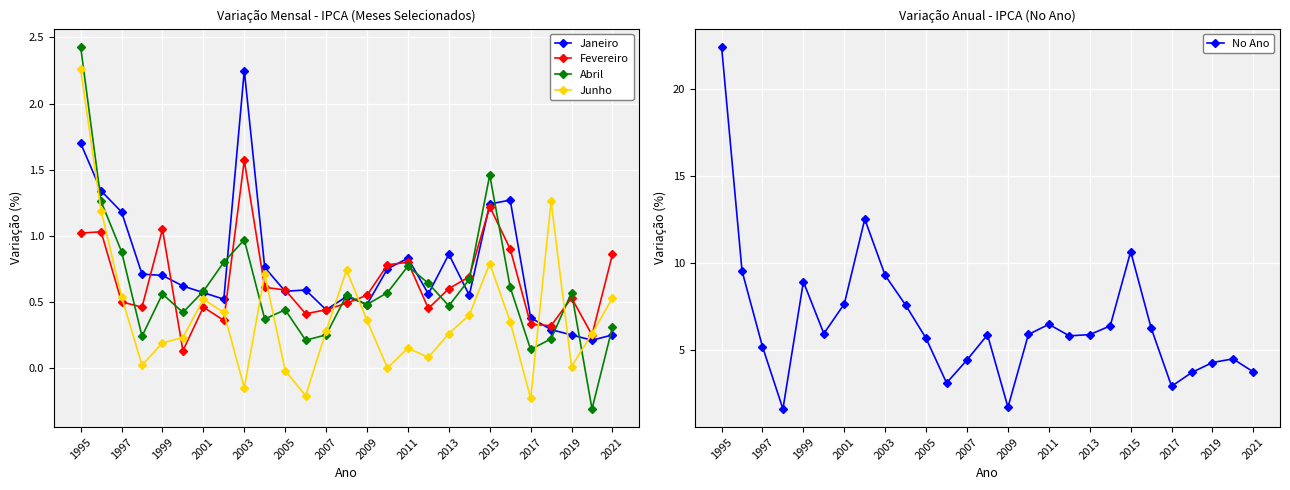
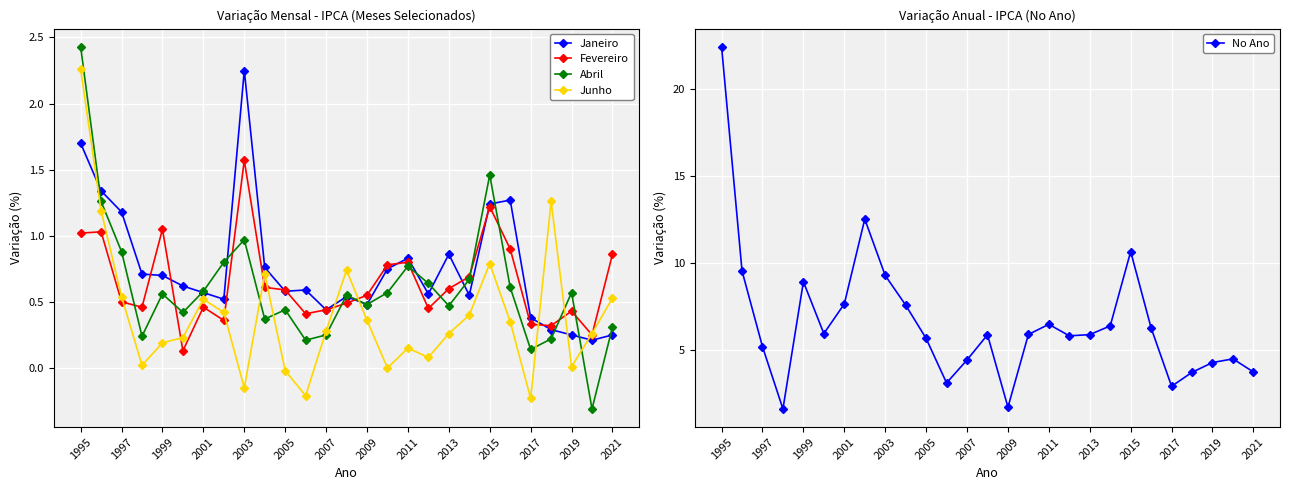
  {
    "Variação Mensal - IPCA (Meses Selecionados)": {
      "Janeiro": {
        "1995": 1.70,
        "1997": 1.18,
        "1999": 0.70,
        "2003": 2.25,
        "2011": 0.83,
        "2013": 0.86,
        "2015": 1.24,
        "2017": 0.38,
        "2019": 0.25,
        "2021": 0.25
      },
      "Fevereiro": {
        "1995": 1.02,
        "1997": 0.50,
        "1999": 1.05,
        "2001": 0.46,
        "2003": 1.57,
        "2009": 0.55,
        "2011": 0.80,
        "2013": 0.60,
        "2015": 1.22,
        "2017": 0.33,
-       "2019": 0.53,
+       "2019": 0.43,
        "2021": 0.86
      },
      "Abril": {
        "1995": 2.43,
        "1997": 0.88,
        "1999": 0.56,
        "2003": 0.97,
        "2005": 0.44,
        "2007": 0.25,
        "2011": 0.77,
        "2013": 0.47,
        "2015": 1.46,
        "2017": 0.14,
        "2019": 0.57,
        "2021": 0.31
      },
      "Junho": {
        "1995": 2.26,
        "1997": 0.54,
        "1999": 0.19,
        "2001": 0.52,
        "2003": -0.15,
        "2005": -0.02,
        "2007": 0.28,
        "2009": 0.36,
        "2011": 0.15,
        "2013": 0.26,
        "2015": 0.79,
        "2017": -0.23,
        "2019": 0.01,
        "2021": 0.53
      }
    },
    "Variação Anual - IPCA (No Ano)": {
      "1995": 22.4,
      "1997": 5.2,
      "1999": 8.9,
      "2001": 7.7,
      "2003": 9.3,
      "2005": 5.7,
      "2007": 4.5,
      "2009": 1.8,
      "2011": 6.5,
      "2013": 5.9,
      "2015": 10.7,
      "2017": 3.0,
      "2019": 4.3,
      "2021": 3.8
    }
  }
